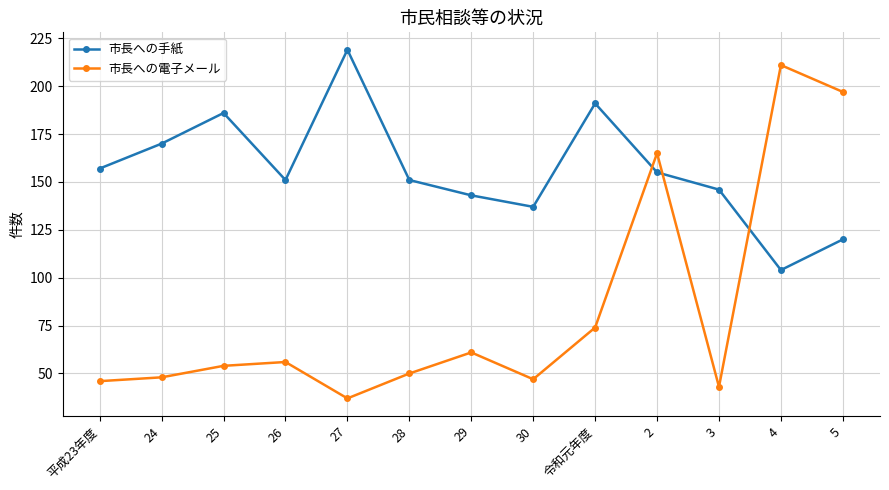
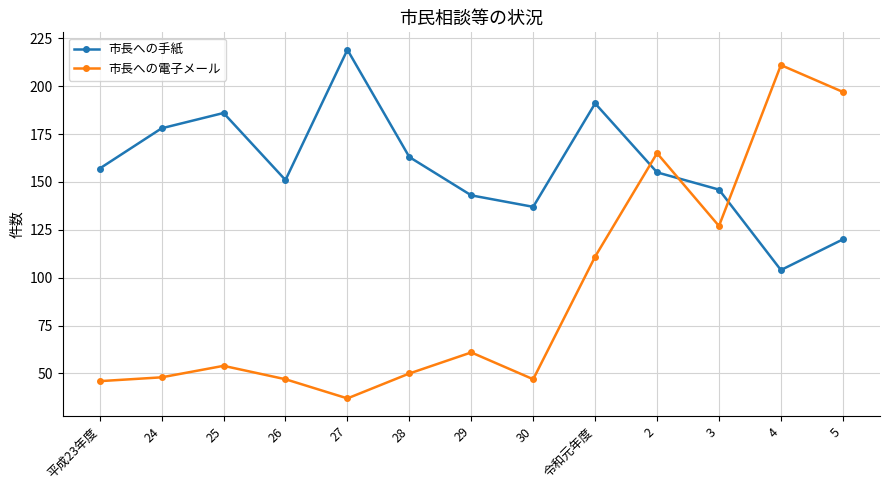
  {
    "市長への手紙": {
      "平成23年度": 157,
-     "24": 170,
+     "24": 178,
      "25": 186,
      "26": 151,
      "27": 219,
-     "28": 151,
+     "28": 163,
      "29": 143,
      "30": 137,
      "令和元年度": 191,
      "2": 155,
      "3": 146,
      "4": 104,
      "5": 120
    },
    "市長への電子メール": {
      "平成23年度": 46,
      "24": 48,
      "25": 54,
-     "26": 56,
+     "26": 47,
      "27": 37,
      "28": 50,
      "29": 61,
      "30": 47,
-     "令和元年度": 74,
+     "令和元年度": 111,
      "2": 165,
-     "3": 43,
+     "3": 127,
      "4": 211,
      "5": 197
    }
  }
